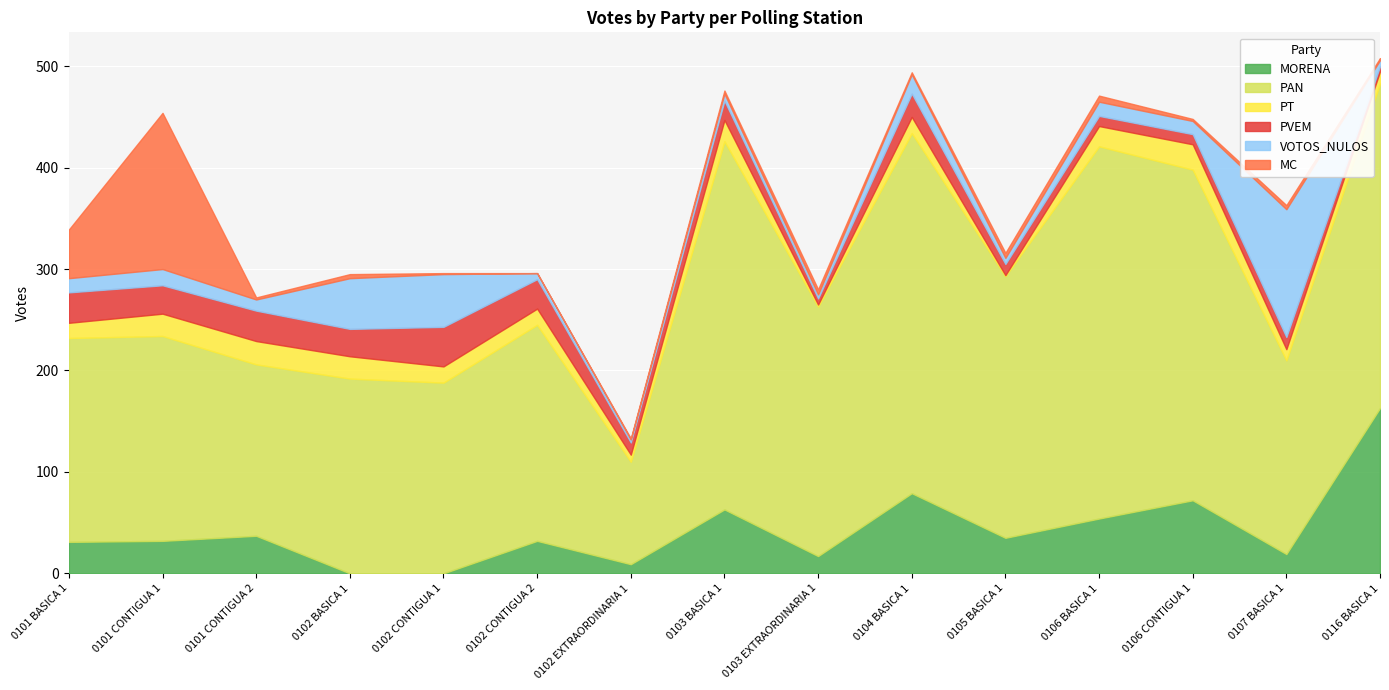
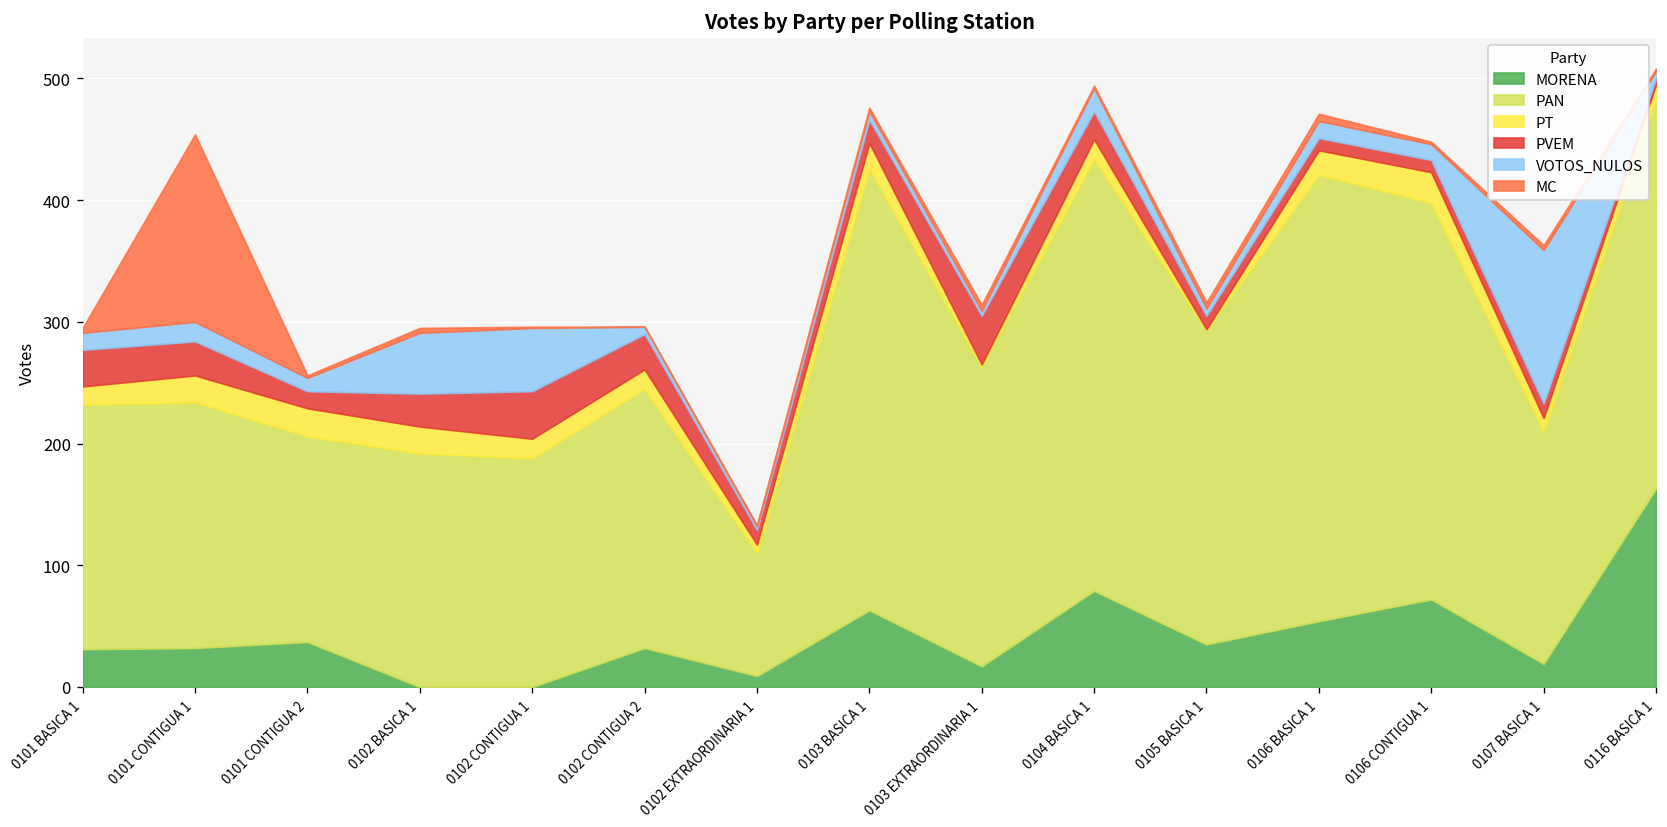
  {
    "MORENA": {
      "0101 BASICA 1": 31,
      "0101 CONTIGUA 1": 32,
      "0101 CONTIGUA 2": 37,
      "0102 BASICA 1": 0,
      "0102 CONTIGUA 1": 0,
      "0102 CONTIGUA 2": 32,
      "0102 EXTRAORDINARIA 1": 9,
      "0103 BASICA 1": 63,
      "0103 EXTRAORDINARIA 1": 17,
      "0104 BASICA 1": 79,
      "0105 BASICA 1": 35,
      "0106 BASICA 1": 54,
      "0106 CONTIGUA 1": 72,
      "0107 BASICA 1": 19,
      "0116 BASICA 1": 163
    },
    "PVEM": {
      "0101 BASICA 1": 30,
      "0101 CONTIGUA 1": 28,
-     "0101 CONTIGUA 2": 30,
+     "0101 CONTIGUA 2": 14,
      "0102 BASICA 1": 27,
      "0102 CONTIGUA 1": 39,
      "0102 CONTIGUA 2": 29,
      "0102 EXTRAORDINARIA 1": 12,
      "0103 BASICA 1": 19,
-     "0103 EXTRAORDINARIA 1": 6,
+     "0103 EXTRAORDINARIA 1": 40,
      "0104 BASICA 1": 23,
      "0105 BASICA 1": 11,
      "0106 BASICA 1": 10,
      "0106 CONTIGUA 1": 10,
      "0107 BASICA 1": 12,
      "0116 BASICA 1": 5
    },
    "VOTOS_NULOS": {
      "0101 BASICA 1": 14,
      "0101 CONTIGUA 1": 16,
      "0102 BASICA 1": 50,
      "0103 BASICA 1": 7,
      "0103 EXTRAORDINARIA 1": 4,
      "0105 BASICA 1": 6,
      "0106 BASICA 1": 14,
      "0107 BASICA 1": 126
    },
    "MC": {
-     "0101 BASICA 1": 48,
+     "0101 BASICA 1": 4,
      "0101 CONTIGUA 1": 154,
      "0102 BASICA 1": 4,
      "0103 BASICA 1": 3,
      "0103 EXTRAORDINARIA 1": 5,
      "0105 BASICA 1": 5,
      "0106 BASICA 1": 6,
      "0107 BASICA 1": 4
    }
  }
